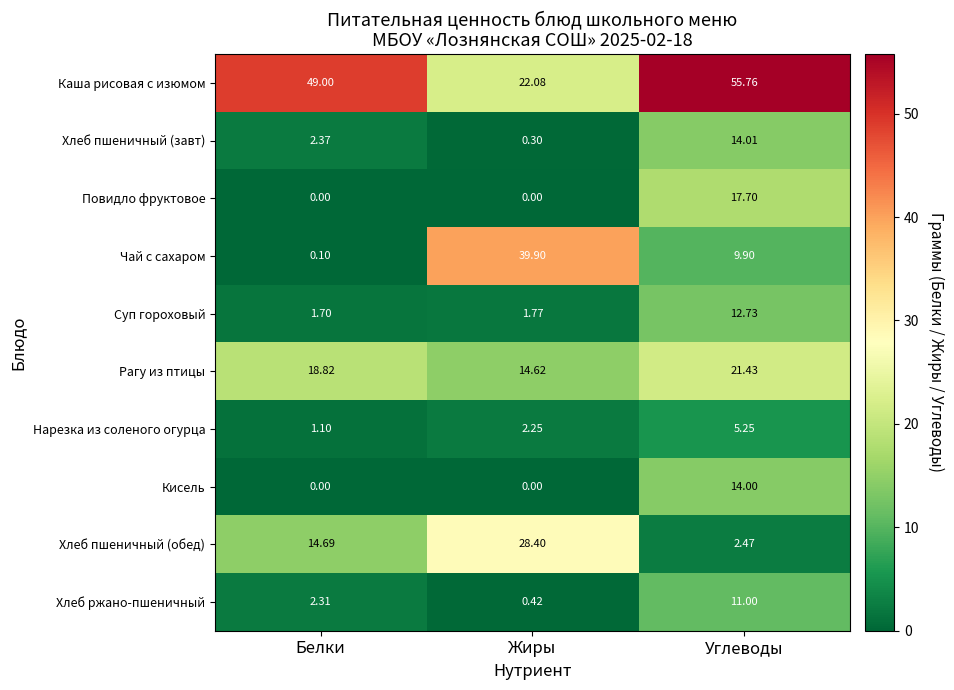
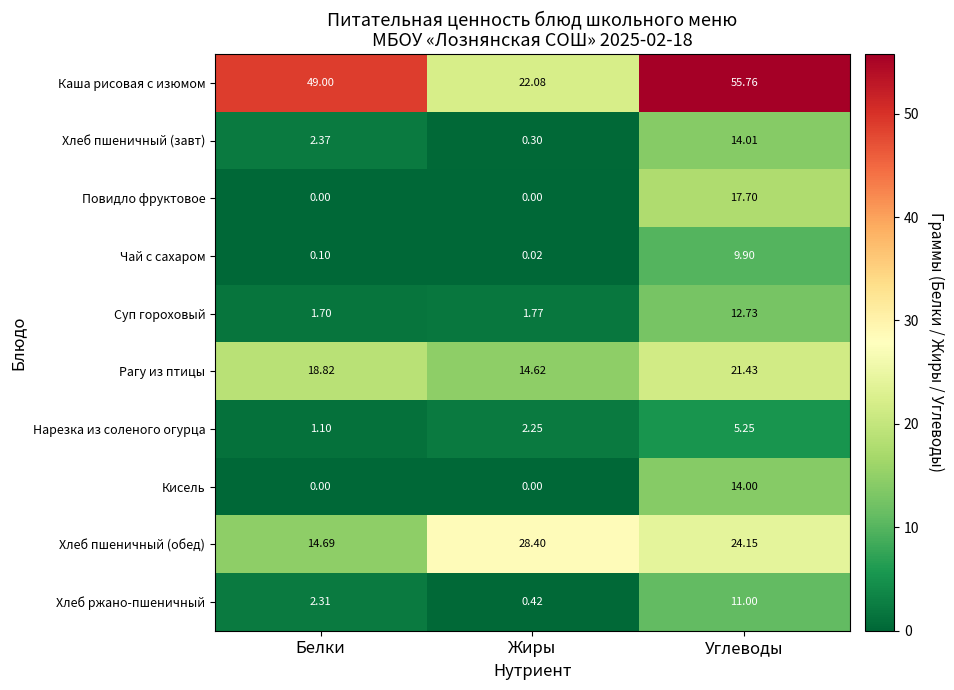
  {
    "Каша рисовая с изюмом": {
      "Белки": 49.00,
      "Жиры": 22.08,
      "Углеводы": 55.76
    },
    "Хлеб пшеничный (завт)": {
      "Белки": 2.37,
      "Жиры": 0.30,
      "Углеводы": 14.01
    },
    "Повидло фруктовое": {
      "Белки": 0.00,
      "Жиры": 0.00,
      "Углеводы": 17.70
    },
    "Чай с сахаром": {
      "Белки": 0.10,
-     "Жиры": 39.90,
+     "Жиры": 0.02,
      "Углеводы": 9.90
    },
    "Суп гороховый": {
      "Белки": 1.70,
      "Жиры": 1.77,
      "Углеводы": 12.73
    },
    "Рагу из птицы": {
      "Белки": 18.82,
      "Жиры": 14.62,
      "Углеводы": 21.43
    },
    "Нарезка из соленого огурца": {
      "Белки": 1.10,
      "Жиры": 2.25,
      "Углеводы": 5.25
    },
    "Кисель": {
      "Белки": 0.00,
      "Жиры": 0.00,
      "Углеводы": 14.00
    },
    "Хлеб пшеничный (обед)": {
      "Белки": 14.69,
      "Жиры": 28.40,
-     "Углеводы": 2.47
+     "Углеводы": 24.15
    },
    "Хлеб ржано-пшеничный": {
      "Белки": 2.31,
      "Жиры": 0.42,
      "Углеводы": 11.00
    }
  }
